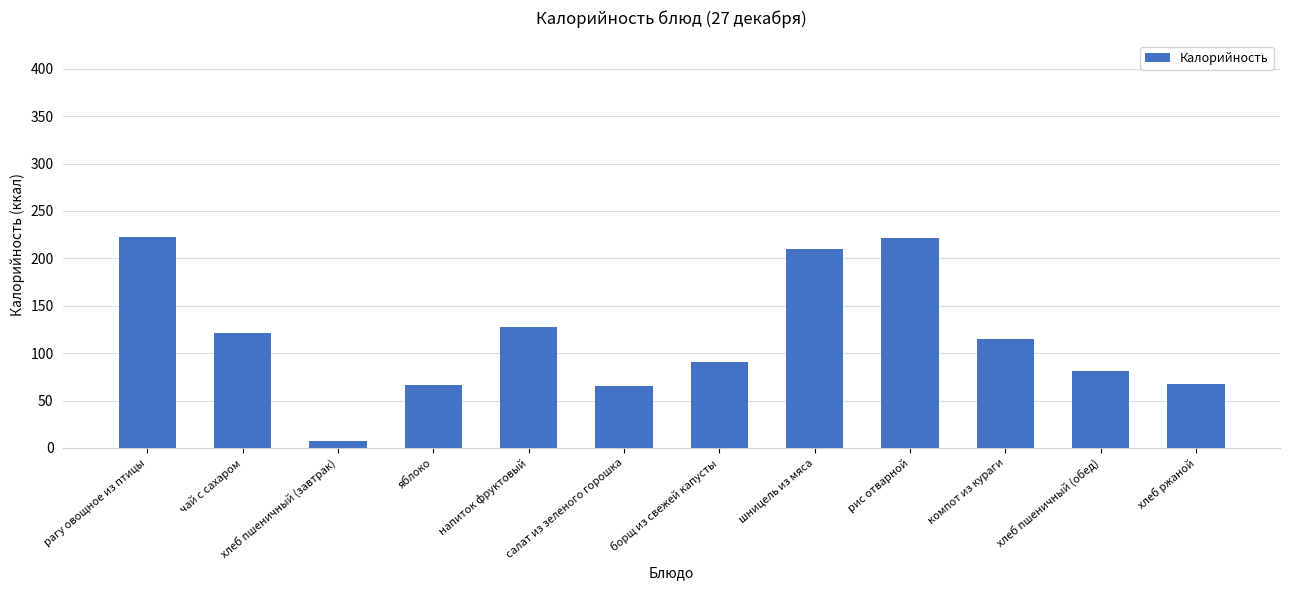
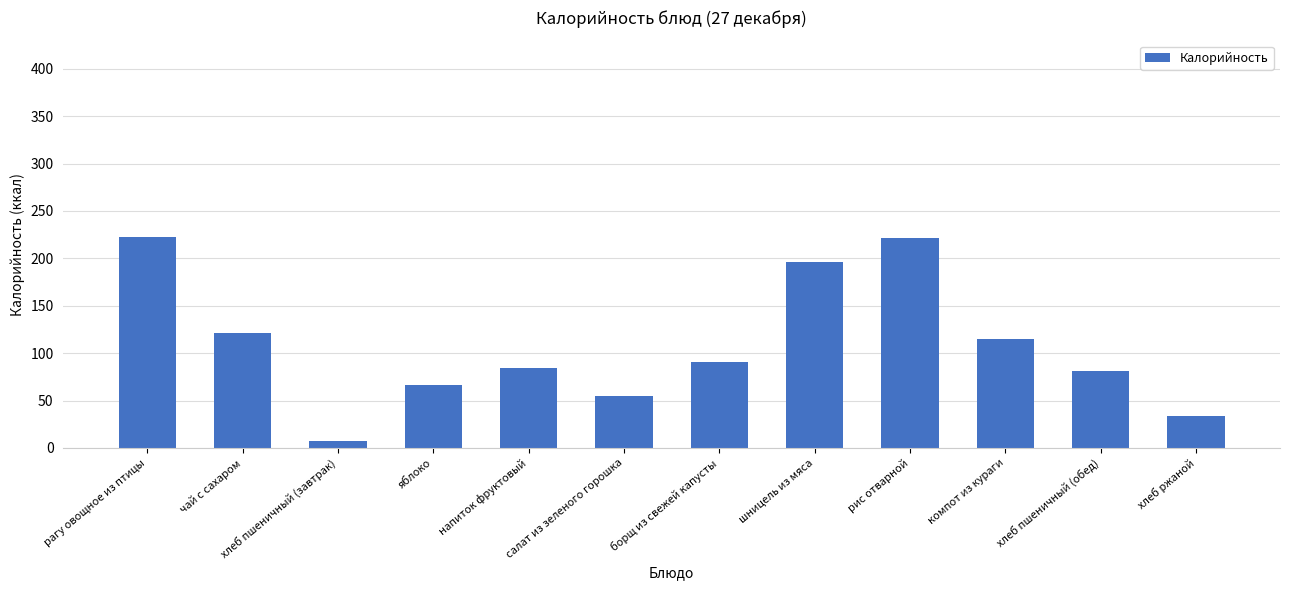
  {
    "рагу овощное из птицы": 220,
    "чай с сахаром": 120,
    "хлеб пшеничный (завтрак)": 10,
    "яблоко": 70,
-   "напиток фруктовый": 130,
-   "салат из зеленого горошка": 70,
+   "напиток фруктовый": 80,
+   "салат из зеленого горошка": 60,
    "борщ из свежей капусты": 90,
-   "шницель из мяса": 210,
+   "шницель из мяса": 200,
    "рис отварной": 220,
    "компот из кураги": 120,
    "хлеб пшеничный (обед)": 80,
-   "хлеб ржаной": 70
+   "хлеб ржаной": 30
  }
